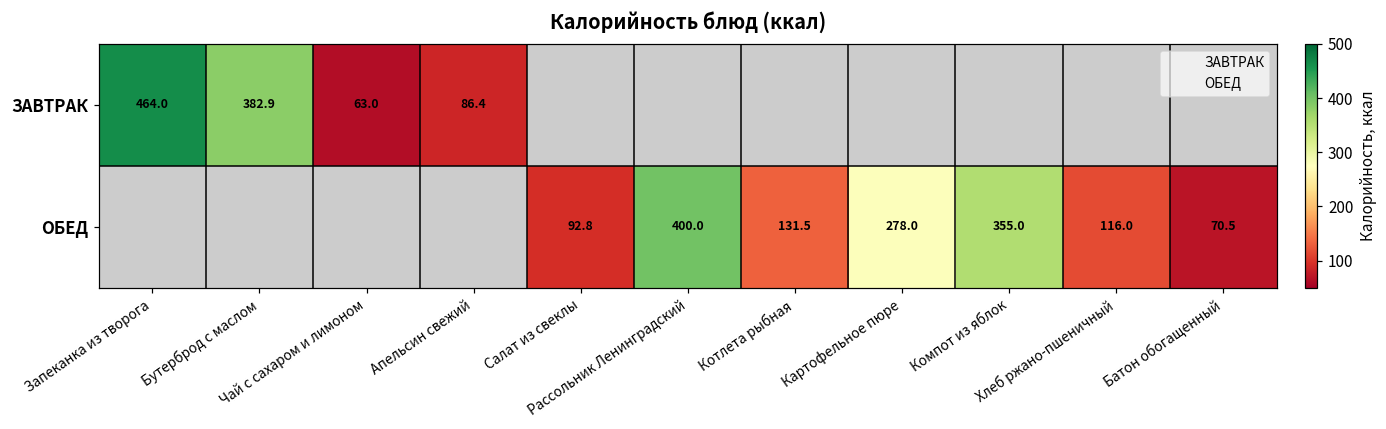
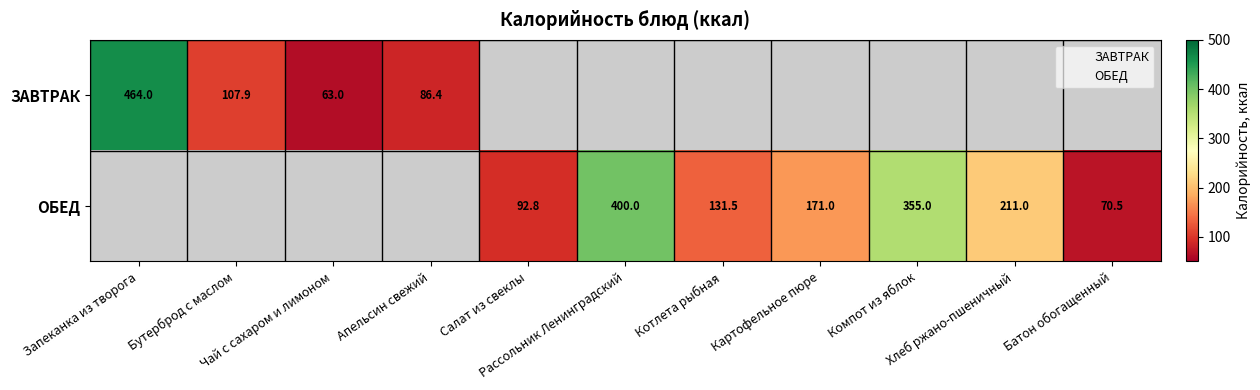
  {
    "ЗАВТРАК": {
      "Запеканка из творога": 464.0,
-     "Бутерброд с маслом": 382.9,
+     "Бутерброд с маслом": 107.9,
      "Чай с сахаром и лимоном": 63.0,
      "Апельсин свежий": 86.4
    },
    "ОБЕД": {
      "Салат из свеклы": 92.8,
      "Рассольник Ленинградский": 400.0,
      "Котлета рыбная": 131.5,
-     "Картофельное пюре": 278.0,
+     "Картофельное пюре": 171.0,
      "Компот из яблок": 355.0,
-     "Хлеб ржано-пшеничный": 116.0,
+     "Хлеб ржано-пшеничный": 211.0,
      "Батон обогащенный": 70.5
    }
  }
